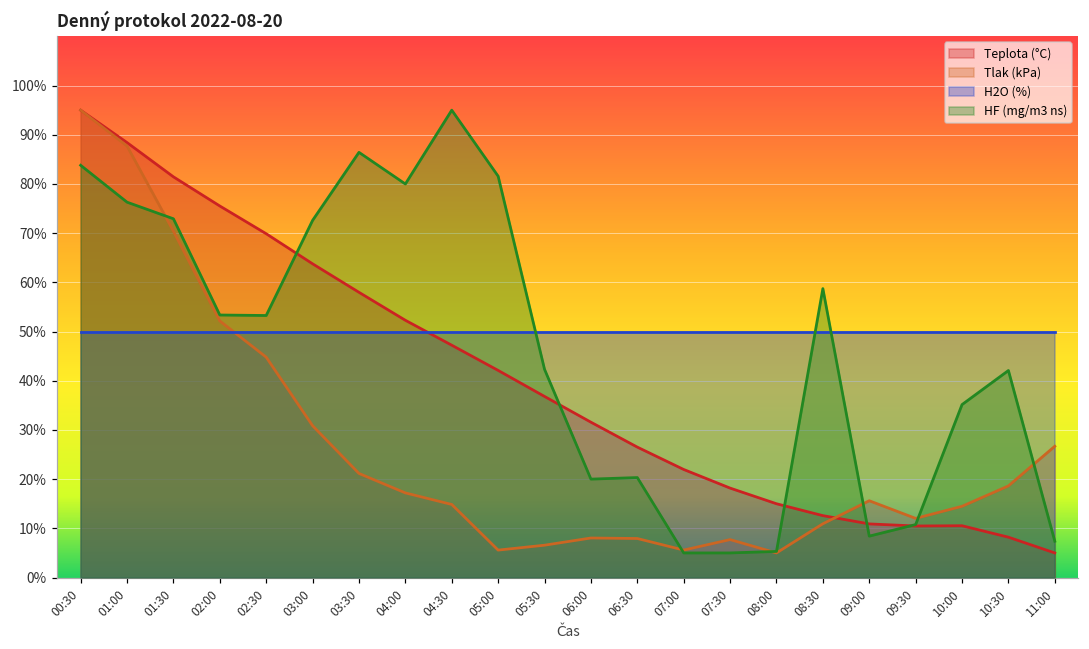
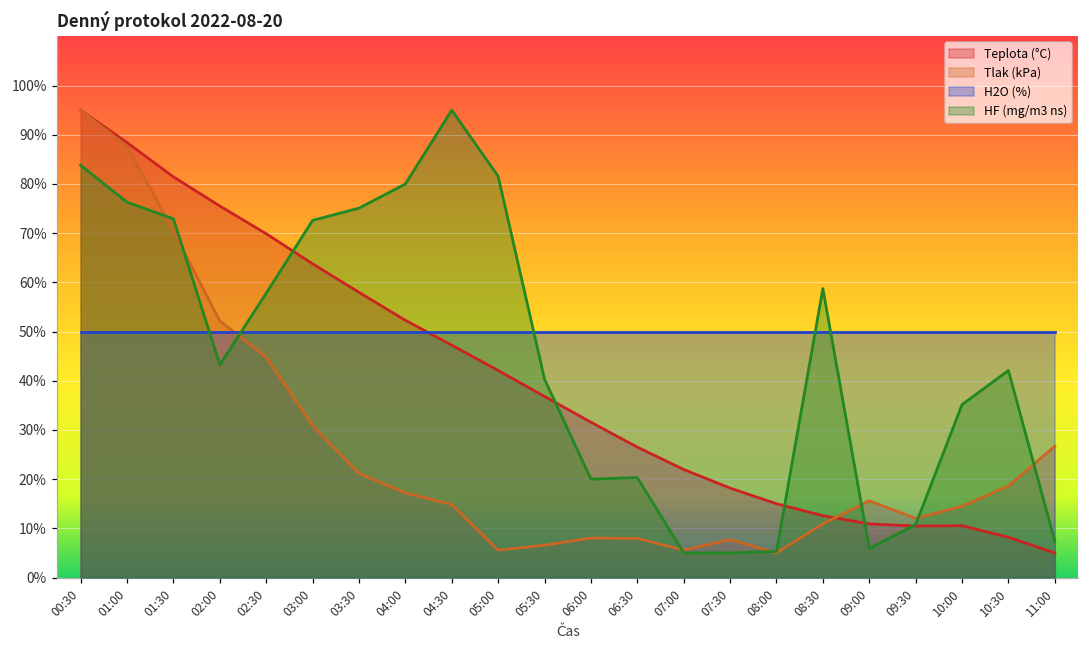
  {
    "H2O (%)": {
      "00:30": "50%",
      "01:00": "50%",
      "01:30": "50%",
      "02:00": "50%",
      "02:30": "50%",
      "03:00": "50%",
      "03:30": "50%",
      "04:00": "50%",
      "04:30": "50%",
      "05:00": "50%",
      "05:30": "50%",
      "06:00": "50%",
      "06:30": "50%",
      "07:00": "50%",
      "07:30": "50%",
      "08:00": "50%",
      "08:30": "50%",
      "09:00": "50%",
      "09:30": "50%",
      "10:00": "50%",
      "10:30": "50%",
      "11:00": "50%"
    },
    "HF (mg/m3 ns)": {
      "00:30": "84%",
      "01:00": "76%",
      "01:30": "73%",
-     "02:00": "53%",
-     "02:30": "53%",
+     "02:00": "43%",
+     "02:30": "58%",
      "03:00": "73%",
-     "03:30": "86%",
+     "03:30": "75%",
      "04:00": "80%",
      "04:30": "95%",
      "05:00": "82%",
-     "05:30": "42%",
+     "05:30": "40%",
      "06:00": "20%",
      "06:30": "20%",
      "07:00": "5%",
      "07:30": "5%",
      "08:30": "59%",
-     "09:00": "8%",
+     "09:00": "6%",
      "10:00": "35%",
      "10:30": "42%",
      "11:00": "7%"
    }
  }
